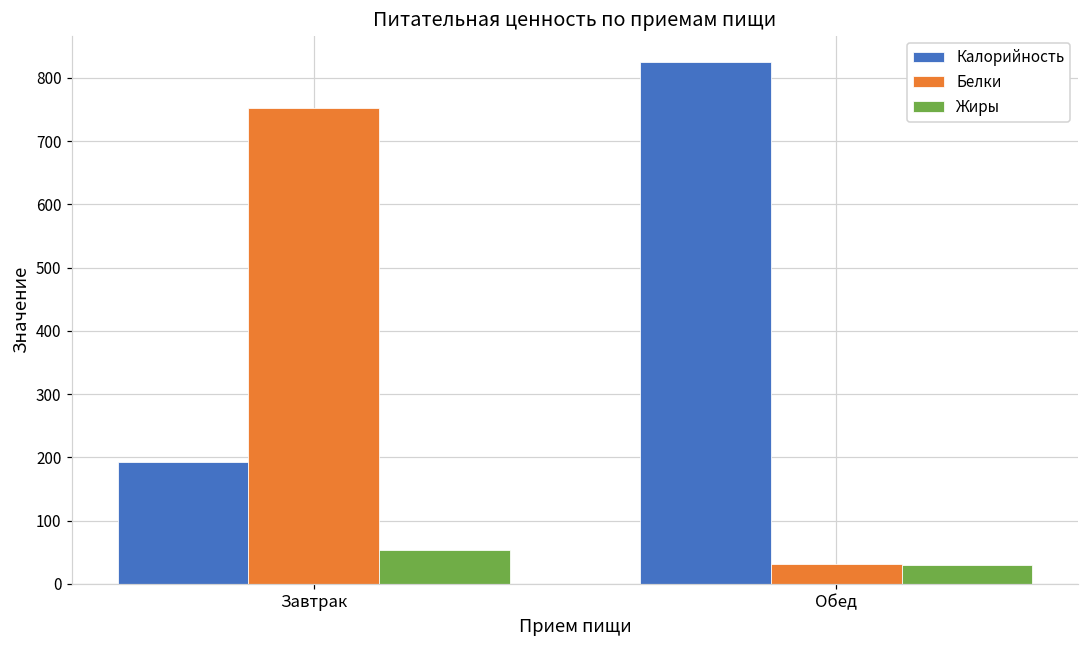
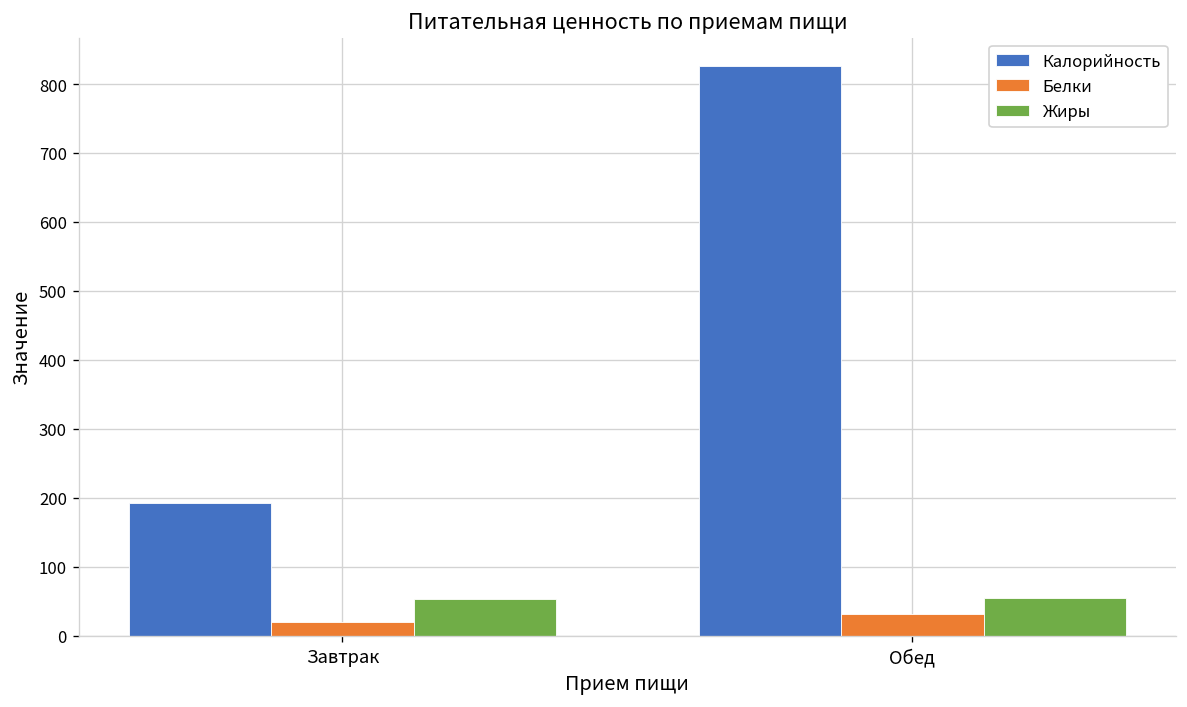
  {
    "Калорийность": {
      "Завтрак": 190,
      "Обед": 830
    },
    "Белки": {
-     "Завтрак": 750,
+     "Завтрак": 20,
      "Обед": 30
    },
    "Жиры": {
      "Завтрак": 50,
-     "Обед": 30
+     "Обед": 60
    }
  }
